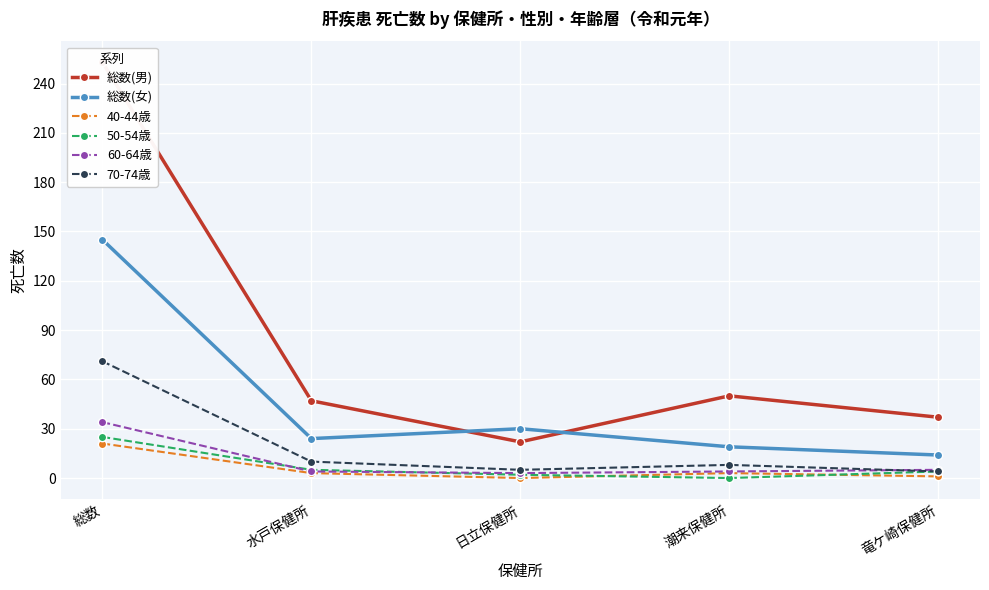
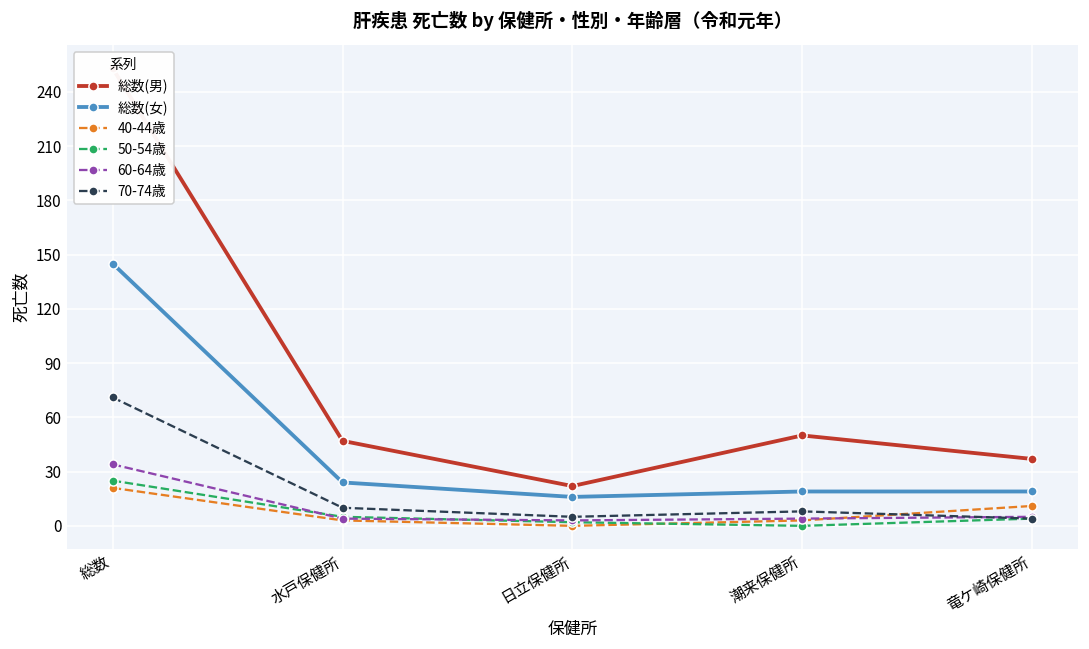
  {
    "総数(男)": {
      "水戸保健所": 47,
      "日立保健所": 22,
      "潮来保健所": 50,
      "竜ケ崎保健所": 37
    },
    "総数(女)": {
      "総数": 145,
      "水戸保健所": 24,
-     "日立保健所": 30,
+     "日立保健所": 16,
      "潮来保健所": 19,
-     "竜ケ崎保健所": 14
+     "竜ケ崎保健所": 19
    },
    "40-44歳": {
      "総数": 21,
      "日立保健所": 0,
-     "竜ケ崎保健所": 1
+     "竜ケ崎保健所": 11
    },
    "50-54歳": {
      "総数": 25,
      "潮来保健所": 0
    },
    "60-64歳": {
      "総数": 34
    },
    "70-74歳": {
      "総数": 71,
      "水戸保健所": 10,
      "日立保健所": 5,
      "潮来保健所": 8
    }
  }
